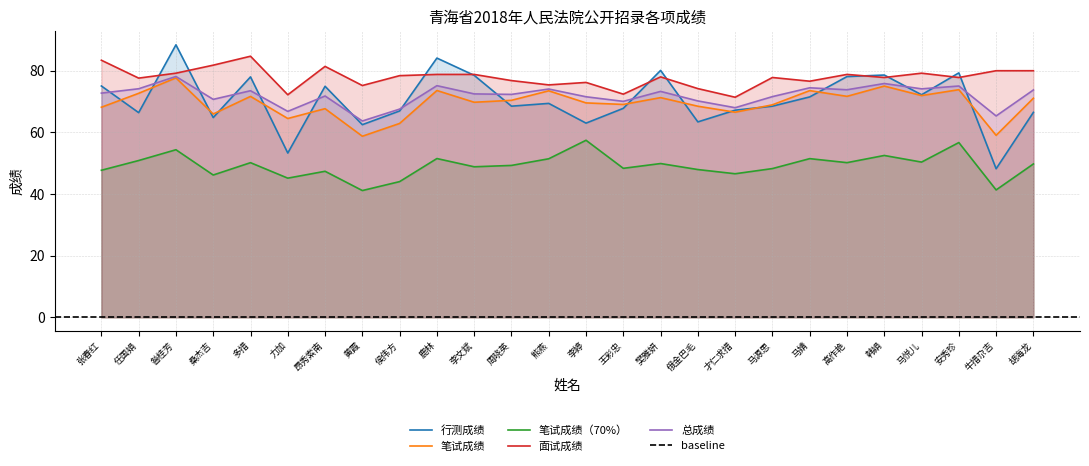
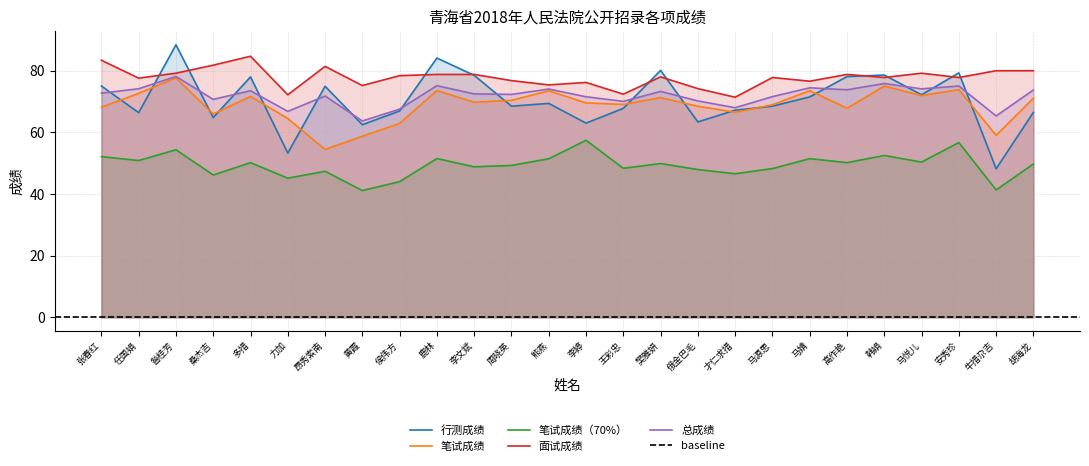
  {
    "行测成绩": {
      "张春红": 75,
      "任国娟": 66,
      "昝桂芳": 88,
      "桑杰吉": 65,
      "多措": 78,
      "力加": 53,
      "昂秀索南": 75,
      "黄霞": 63,
      "鹿林": 84,
      "周晓英": 69,
      "熊燕": 69,
      "李婷": 63,
      "王彩忠": 68,
      "樊雅妍": 80,
      "俄金巴毛": 63,
      "马婧": 72,
      "安秀珍": 79,
      "牛措尕吉": 48,
      "胡海龙": 67
    },
    "笔试成绩": {
      "张春红": 68,
      "任国娟": 73,
      "桑杰吉": 66,
      "多措": 72,
      "力加": 65,
-     "昂秀索南": 68,
+     "昂秀索南": 54,
      "黄霞": 59,
      "侯伟方": 63,
      "鹿林": 74,
      "李文斌": 70,
      "周晓英": 70,
      "李婷": 70,
      "王彩忠": 69,
      "樊雅妍": 71,
      "俄金巴毛": 68,
      "马婧": 74,
-     "高作艳": 72,
+     "高作艳": 68,
      "韩娟": 75,
      "安秀珍": 74,
      "牛措尕吉": 59,
      "胡海龙": 71
    },
    "笔试成绩（70%）": {
-     "张春红": 48,
+     "张春红": 52,
      "任国娟": 51,
      "昝桂芳": 54,
      "桑杰吉": 46,
      "多措": 50,
      "力加": 45,
      "昂秀索南": 47,
      "黄霞": 41,
      "侯伟方": 44,
      "鹿林": 52,
      "李文斌": 49,
      "周晓英": 49,
      "熊燕": 51,
      "李婷": 57,
      "王彩忠": 48,
      "樊雅妍": 50,
      "俄金巴毛": 48,
      "才仁求措": 47,
      "马源思": 48,
      "马婧": 51,
      "高作艳": 50,
      "韩娟": 53,
      "马悦儿": 50,
      "安秀珍": 57,
      "牛措尕吉": 41,
      "胡海龙": 50
    },
    "面试成绩": {
      "张春红": 83,
      "任国娟": 78,
      "昝桂芳": 79,
      "桑杰吉": 82,
      "多措": 85,
      "力加": 72,
      "昂秀索南": 81,
      "黄霞": 75,
      "侯伟方": 78,
      "鹿林": 79,
      "周晓英": 77,
      "熊燕": 75,
      "李婷": 76,
      "王彩忠": 72,
      "樊雅妍": 78,
      "俄金巴毛": 74,
      "才仁求措": 71,
      "马源思": 78,
      "马婧": 77,
      "马悦儿": 79,
      "安秀珍": 78,
      "牛措尕吉": 80,
      "胡海龙": 80
    },
    "总成绩": {
      "张春红": 73,
      "任国娟": 74,
      "桑杰吉": 71,
      "多措": 74,
      "力加": 67,
      "昂秀索南": 72,
      "黄霞": 64,
      "鹿林": 75,
      "李文斌": 72,
      "周晓英": 72,
      "李婷": 72,
      "王彩忠": 70,
      "樊雅妍": 73,
      "俄金巴毛": 70,
      "马源思": 72,
      "马婧": 74,
      "高作艳": 74,
      "韩娟": 76,
      "马悦儿": 74,
      "安秀珍": 75,
      "牛措尕吉": 65,
      "胡海龙": 74
    }
  }
